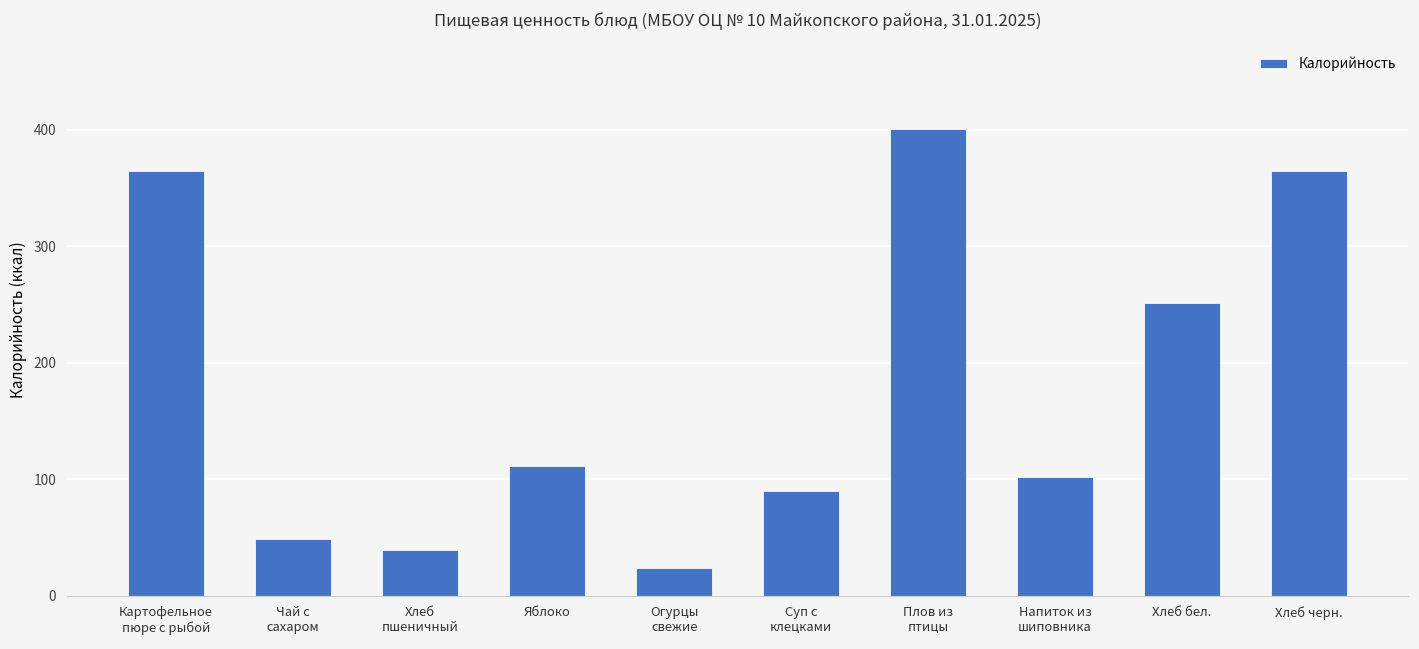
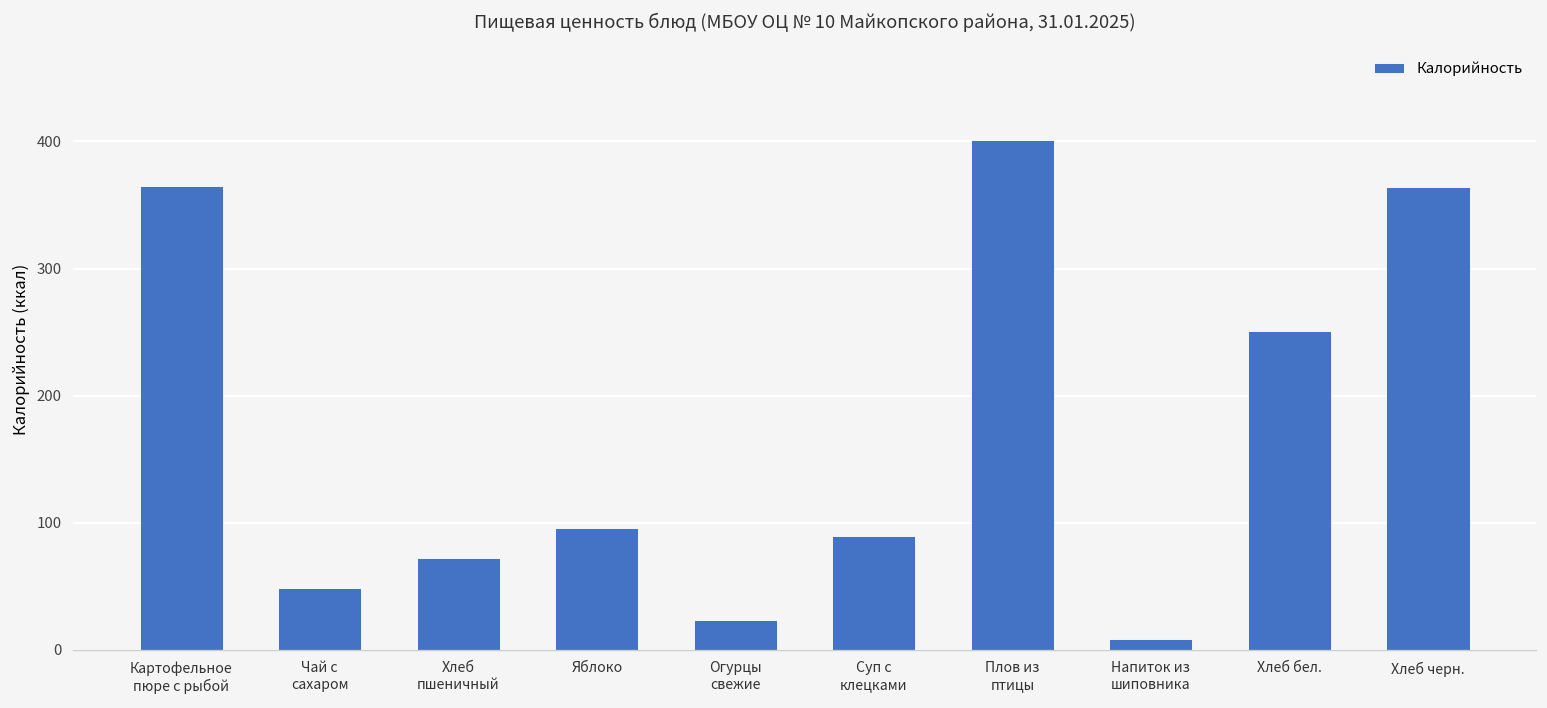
  {
    "Картофельное пюре с рыбой": 365,
    "Чай с сахаром": 49,
-   "Хлеб пшеничный": 39,
-   "Яблоко": 111,
+   "Хлеб пшеничный": 73,
+   "Яблоко": 96,
    "Огурцы свежие": 24,
    "Суп с клецками": 90,
    "Плов из птицы": 401,
-   "Напиток из шиповника": 102,
+   "Напиток из шиповника": 9,
    "Хлеб бел.": 251,
    "Хлеб черн.": 364
  }
